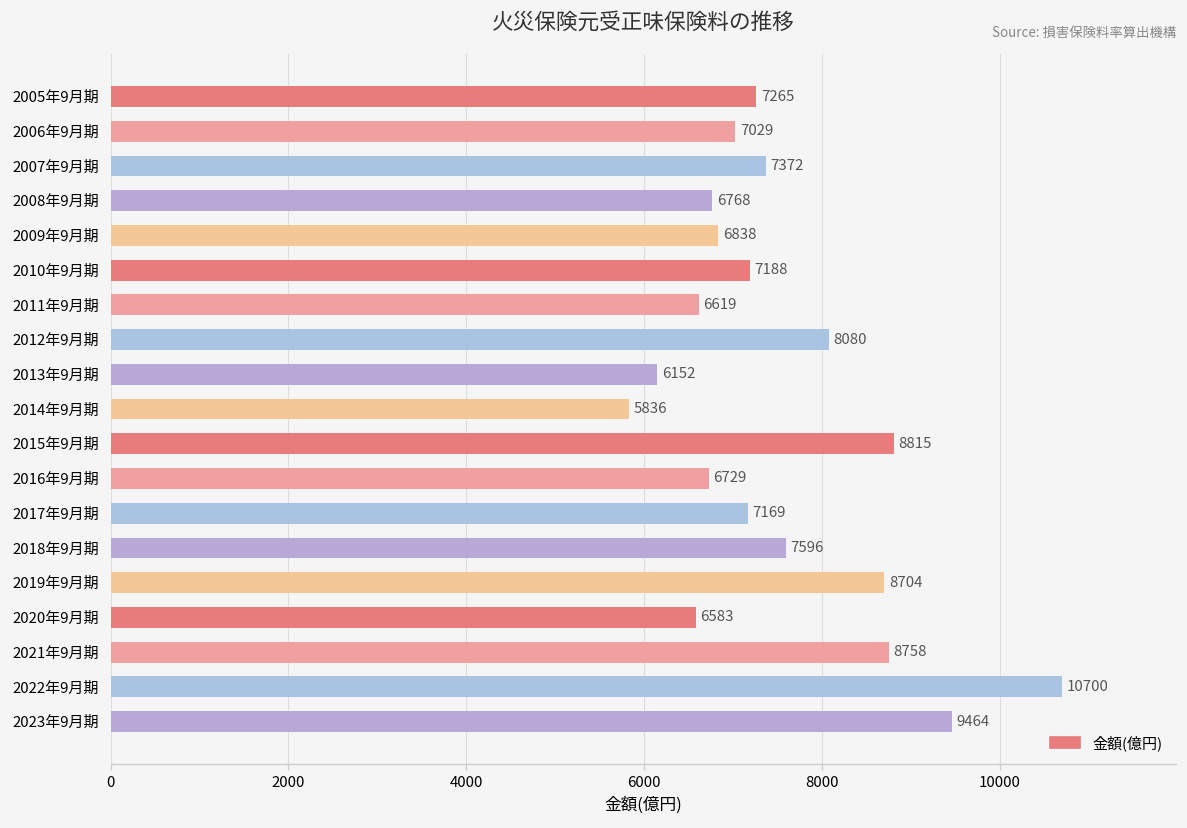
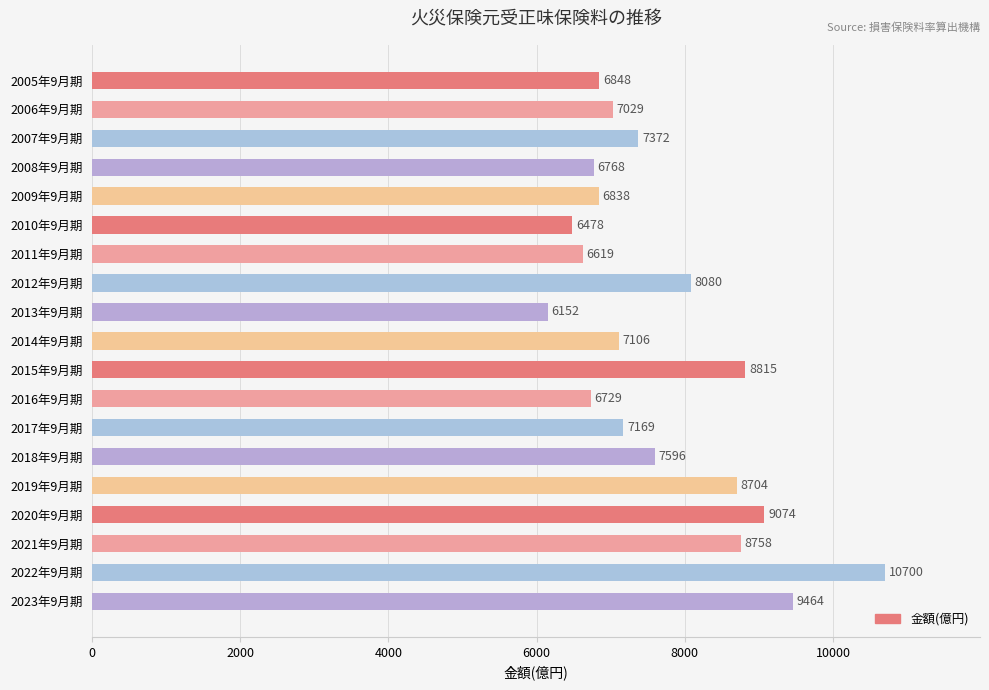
  {
-   "2005年9月期": 7265,
+   "2005年9月期": 6848,
    "2006年9月期": 7029,
    "2007年9月期": 7372,
    "2008年9月期": 6768,
    "2009年9月期": 6838,
-   "2010年9月期": 7188,
+   "2010年9月期": 6478,
    "2011年9月期": 6619,
    "2012年9月期": 8080,
    "2013年9月期": 6152,
-   "2014年9月期": 5836,
+   "2014年9月期": 7106,
    "2015年9月期": 8815,
    "2016年9月期": 6729,
    "2017年9月期": 7169,
    "2018年9月期": 7596,
    "2019年9月期": 8704,
-   "2020年9月期": 6583,
+   "2020年9月期": 9074,
    "2021年9月期": 8758,
    "2022年9月期": 10700,
    "2023年9月期": 9464
  }
